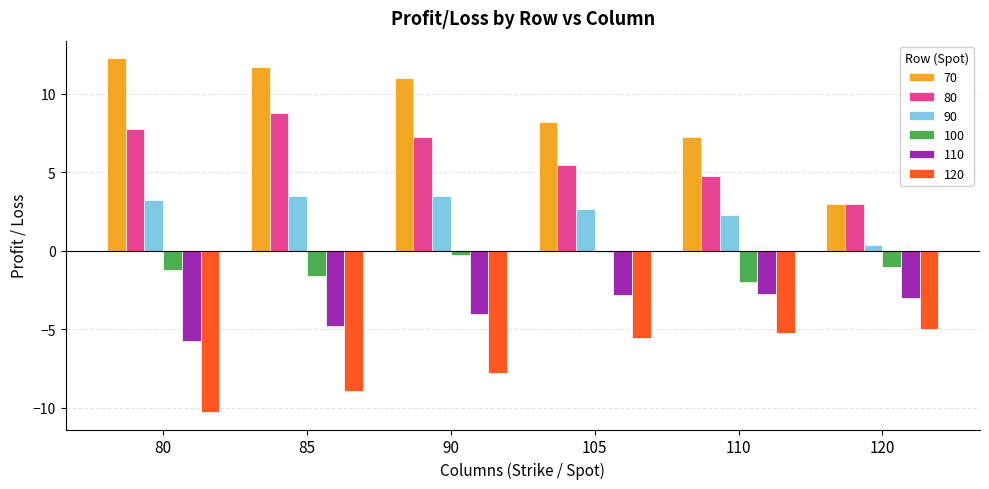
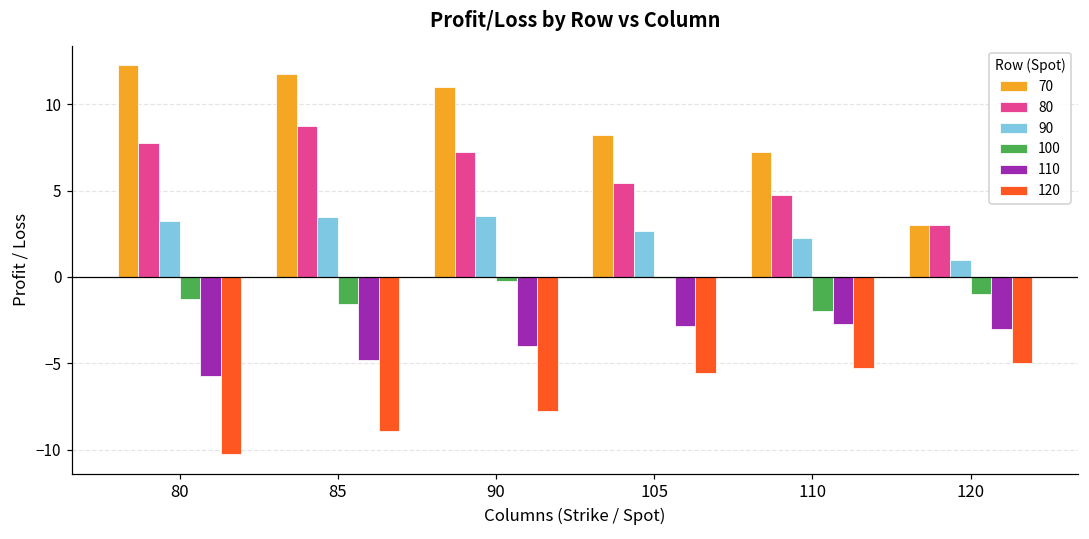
  {
    "70": {
      "80": 12.3,
      "85": 11.7,
      "90": 11.0,
      "105": 8.2,
      "110": 7.3,
      "120": 3.0
    },
    "80": {
      "80": 7.8,
      "85": 8.7,
      "90": 7.3,
      "105": 5.4,
      "110": 4.8,
      "120": 3.0
    },
    "90": {
      "80": 3.3,
      "85": 3.5,
      "90": 3.5,
      "105": 2.7,
      "110": 2.3,
-     "120": 0.4
+     "120": 1.0
    },
    "100": {
      "80": -1.3,
      "85": -1.6,
      "90": -0.3,
      "110": -2.0,
      "120": -1.0
    },
    "110": {
      "80": -5.8,
      "85": -4.8,
      "90": -4.0,
      "105": -2.8,
      "110": -2.8,
      "120": -3.0
    },
    "120": {
      "80": -10.3,
      "85": -8.9,
      "90": -7.8,
      "105": -5.6,
      "110": -5.3,
      "120": -5.0
    }
  }
